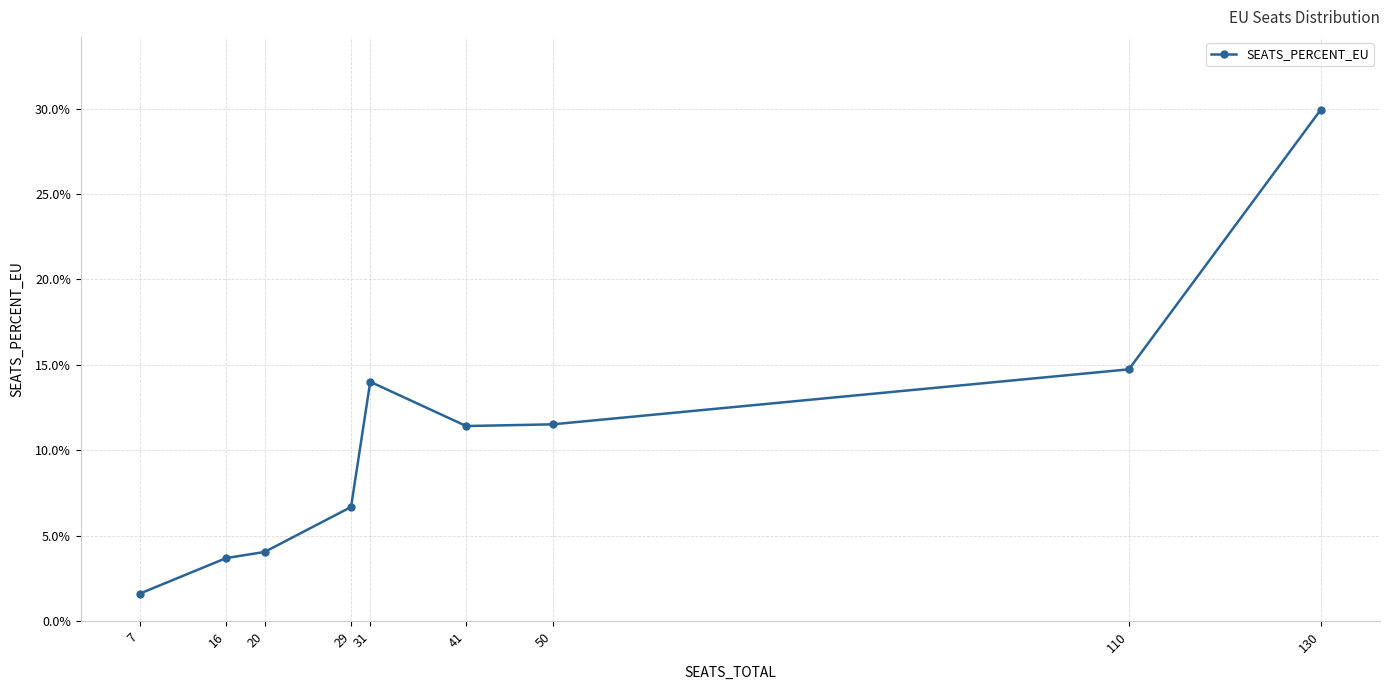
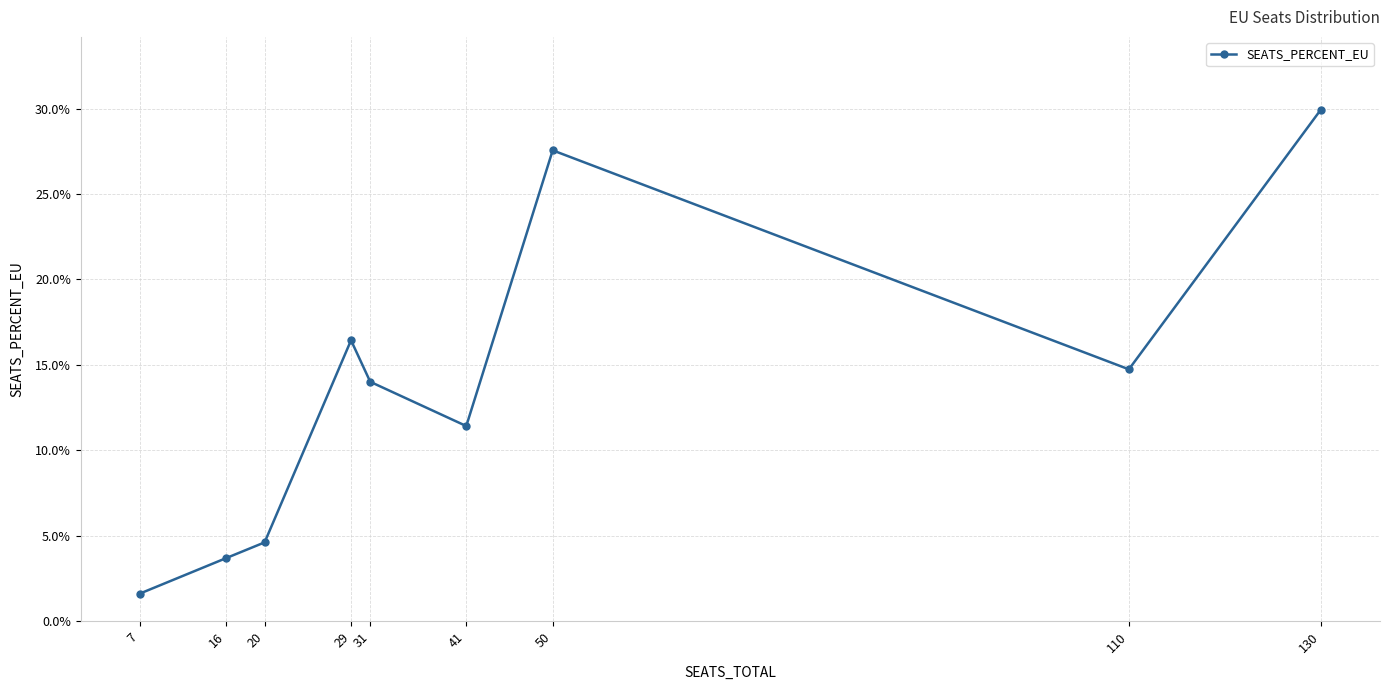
  {
    "7": "1.6%",
    "16": "3.7%",
-   "20": "4.1%",
-   "29": "6.7%",
+   "20": "4.6%",
+   "29": "16.4%",
    "31": "14.0%",
    "41": "11.4%",
-   "50": "11.5%",
+   "50": "27.6%",
    "110": "14.7%",
    "130": "30.0%"
  }
